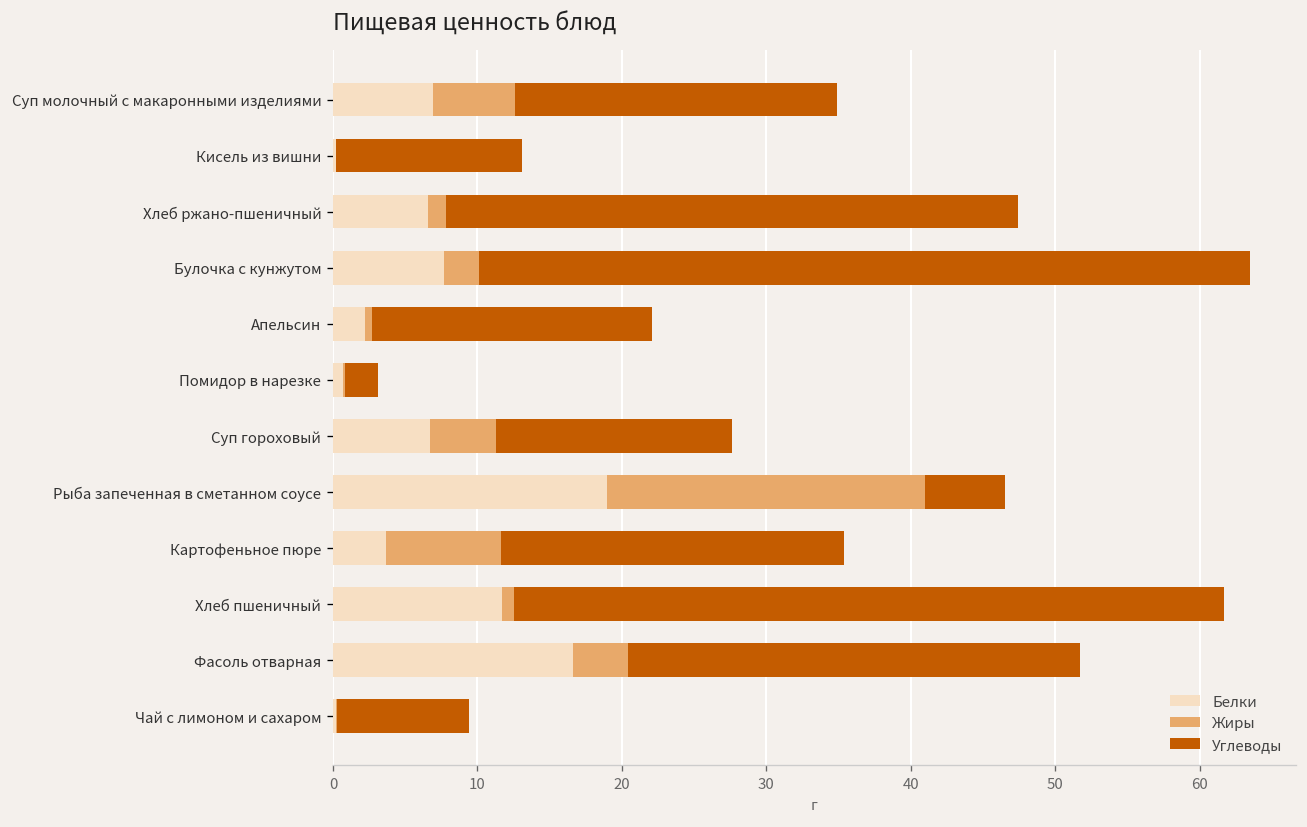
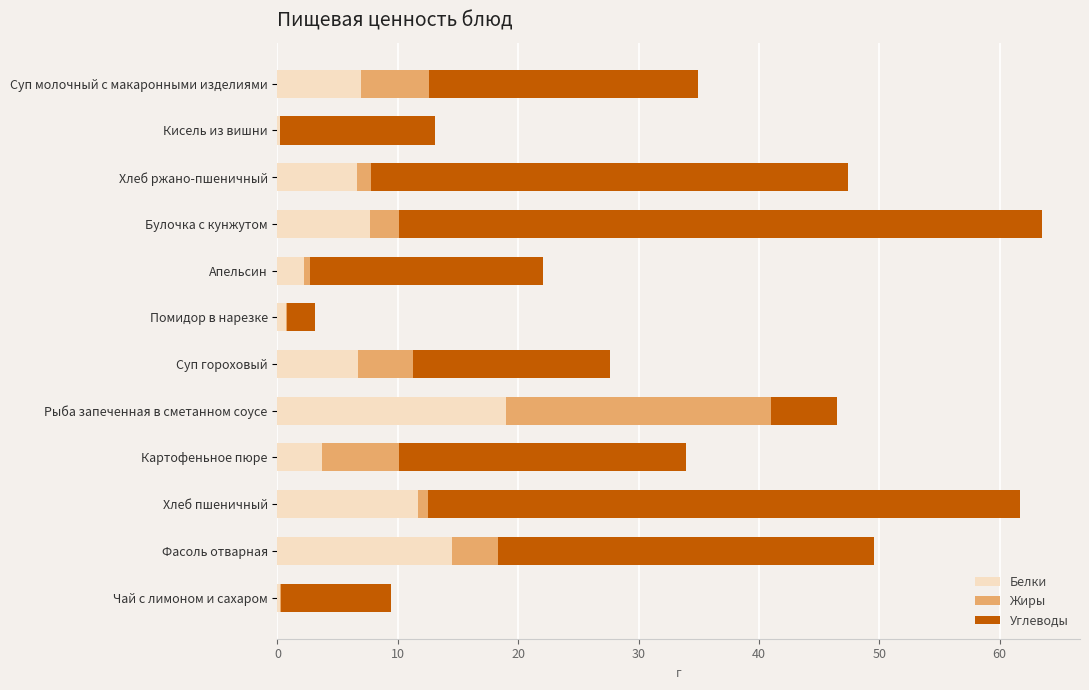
  {
    "Белки": {
      "Суп молочный с макаронными изделиями": 6.9,
      "Хлеб ржано-пшеничный": 6.6,
      "Булочка с кунжутом": 7.7,
      "Апельсин": 2.2,
      "Помидор в нарезке": 0.7,
      "Суп гороховый": 6.7,
      "Рыба запеченная в сметанном соусе": 19.0,
      "Картофеньное пюре": 3.7,
      "Хлеб пшеничный": 11.7,
-     "Фасоль отварная": 16.6
+     "Фасоль отварная": 14.5
    },
    "Жиры": {
      "Суп молочный с макаронными изделиями": 5.7,
      "Кисель из вишни": 0.0,
      "Хлеб ржано-пшеничный": 1.2,
      "Булочка с кунжутом": 2.4,
      "Апельсин": 0.5,
      "Суп гороховый": 4.6,
      "Рыба запеченная в сметанном соусе": 22.0,
-     "Картофеньное пюре": 7.9,
+     "Картофеньное пюре": 6.4,
      "Хлеб пшеничный": 0.8,
      "Фасоль отварная": 3.8
    },
    "Углеводы": {
      "Суп молочный с макаронными изделиями": 22.3,
      "Кисель из вишни": 12.9,
      "Хлеб ржано-пшеничный": 39.6,
      "Булочка с кунжутом": 53.4,
      "Апельсин": 19.4,
      "Помидор в нарезке": 2.3,
      "Суп гороховый": 16.3,
      "Рыба запеченная в сметанном соусе": 5.5,
      "Картофеньное пюре": 23.8,
      "Хлеб пшеничный": 49.2,
      "Фасоль отварная": 31.3,
      "Чай с лимоном и сахаром": 9.1
    }
  }
